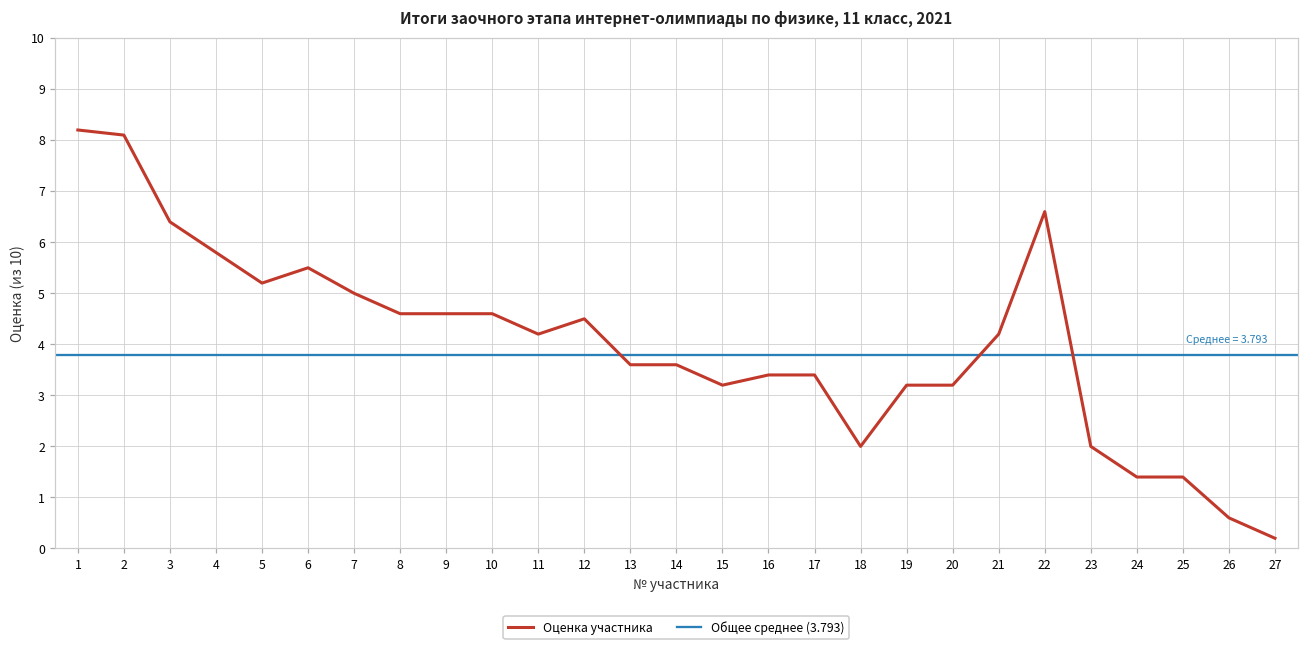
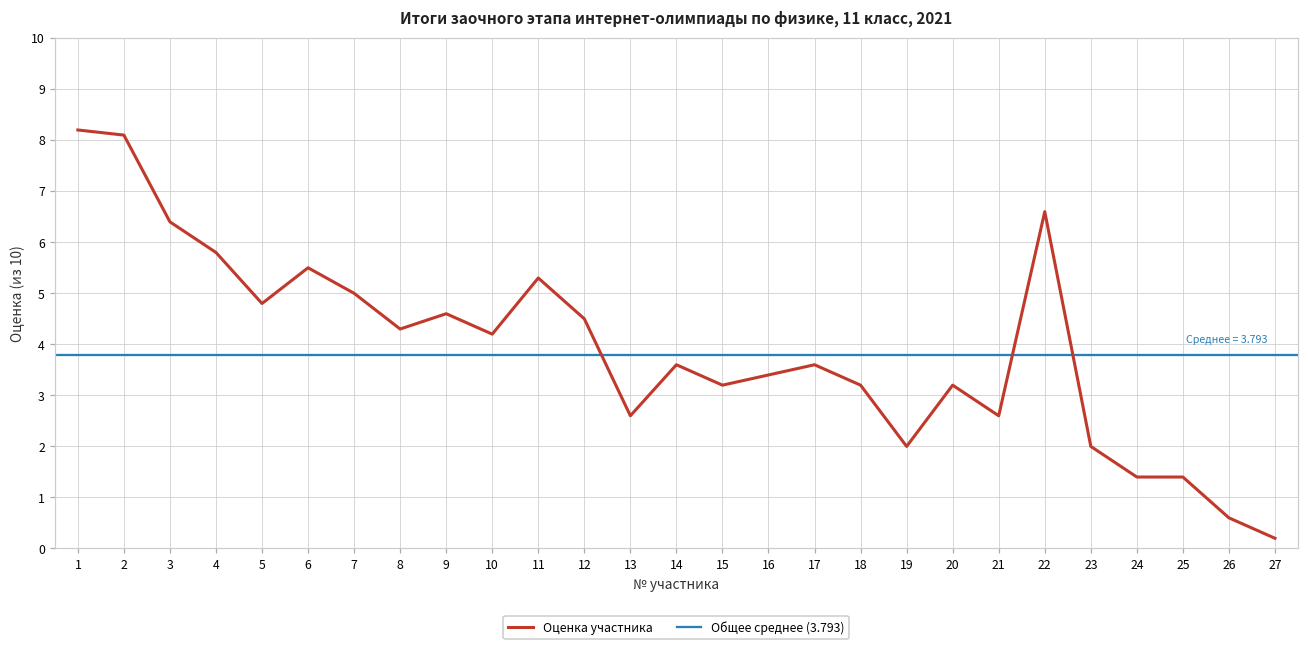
  {
    "1": 8.2,
    "2": 8.1,
    "3": 6.4,
    "4": 5.8,
-   "5": 5.2,
+   "5": 4.8,
    "6": 5.5,
    "7": 5.0,
-   "8": 4.6,
+   "8": 4.3,
    "9": 4.6,
-   "10": 4.6,
-   "11": 4.2,
+   "10": 4.2,
+   "11": 5.3,
    "12": 4.5,
-   "13": 3.6,
+   "13": 2.6,
    "14": 3.6,
    "15": 3.2,
    "16": 3.4,
-   "17": 3.4,
-   "18": 2.0,
-   "19": 3.2,
+   "17": 3.6,
+   "18": 3.2,
+   "19": 2.0,
    "20": 3.2,
-   "21": 4.2,
+   "21": 2.6,
    "22": 6.6,
    "23": 2.0,
    "24": 1.4,
    "25": 1.4,
    "26": 0.6,
    "27": 0.2
  }
